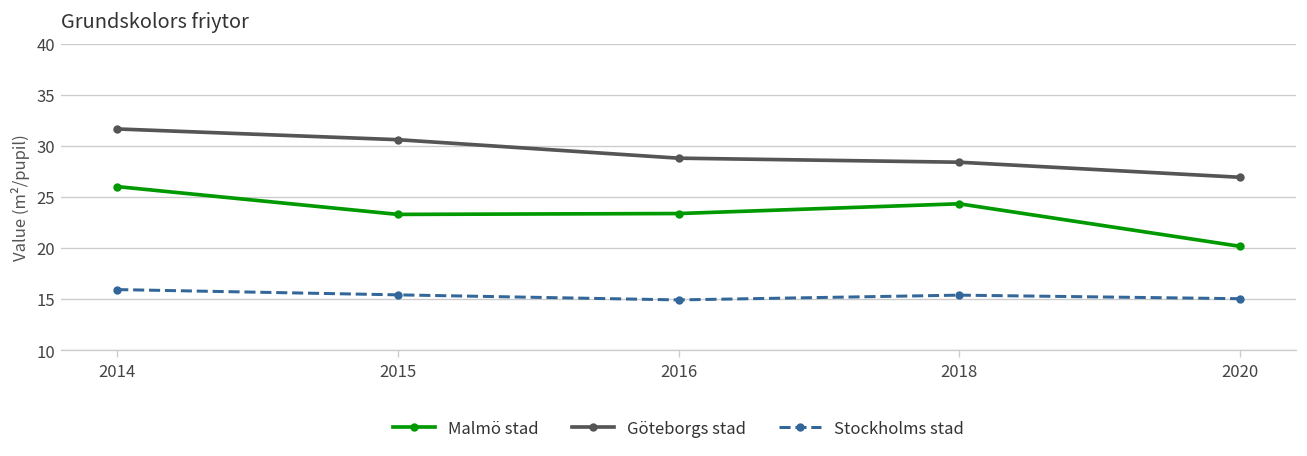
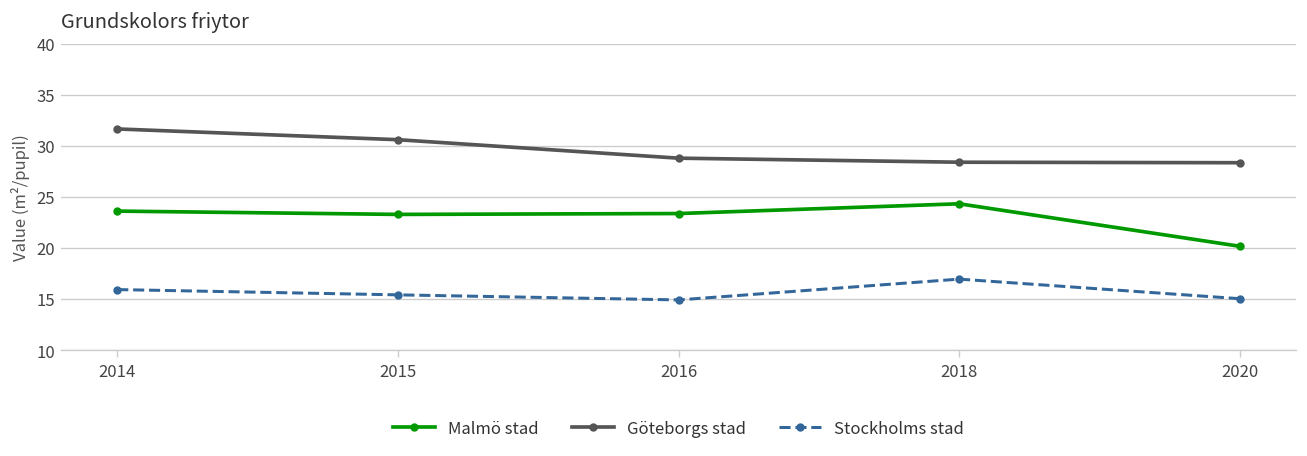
  {
    "Malmö stad": {
-     "2014": 26,
+     "2014": 24,
      "2015": 23,
      "2016": 23,
      "2018": 24,
      "2020": 20
    },
    "Göteborgs stad": {
      "2014": 32,
      "2015": 31,
      "2016": 29,
      "2018": 28,
-     "2020": 27
+     "2020": 28
    },
    "Stockholms stad": {
      "2014": 16,
      "2015": 15,
      "2016": 15,
-     "2018": 15,
+     "2018": 17,
      "2020": 15
    }
  }
